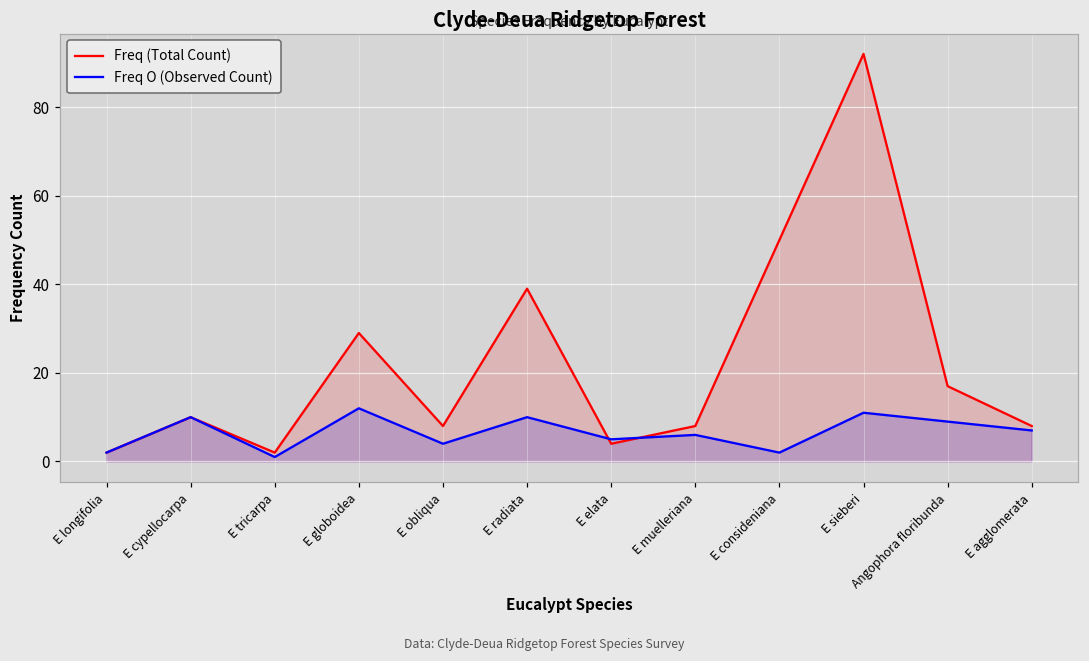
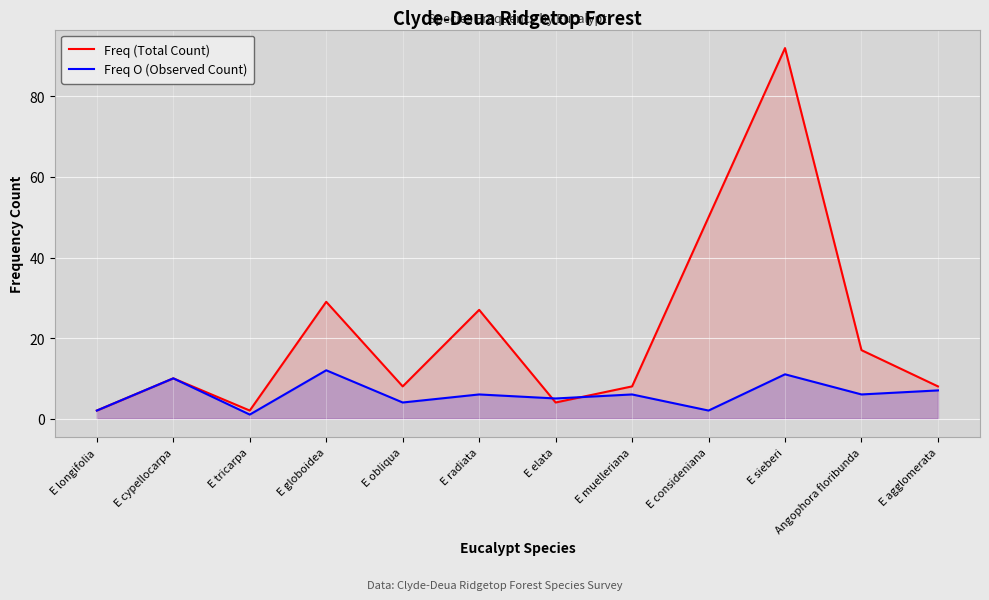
  {
    "Freq (Total Count)": {
      "E tricarpa": 2,
      "E globoidea": 29,
      "E obliqua": 8,
-     "E radiata": 39,
+     "E radiata": 27,
      "E elata": 4,
      "E muelleriana": 8,
      "E consideniana": 50,
      "E sieberi": 92,
      "Angophora floribunda": 17,
      "E agglomerata": 8
    },
    "Freq O (Observed Count)": {
      "E tricarpa": 1,
      "E globoidea": 12,
      "E obliqua": 4,
-     "E radiata": 10,
+     "E radiata": 6,
      "E elata": 5,
      "E muelleriana": 6,
      "E consideniana": 2,
      "E sieberi": 11,
-     "Angophora floribunda": 9,
+     "Angophora floribunda": 6,
      "E agglomerata": 7
    }
  }
